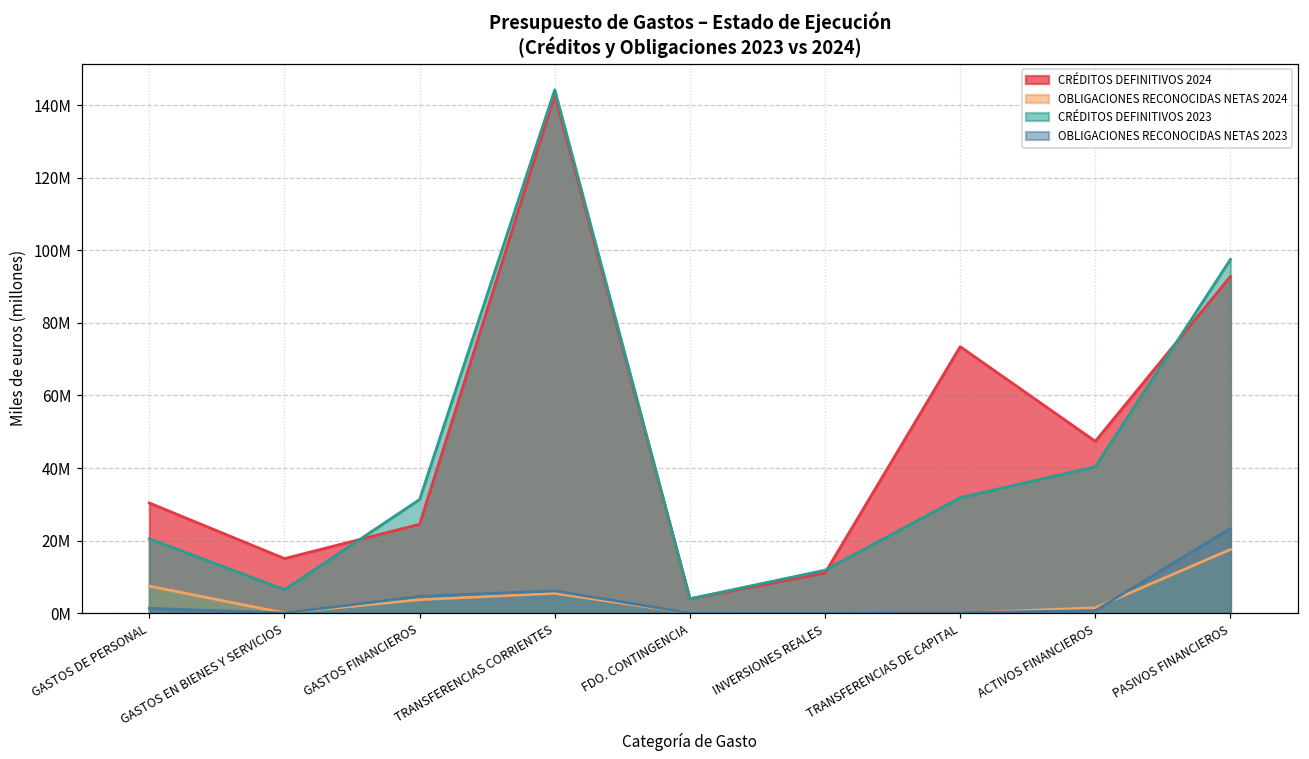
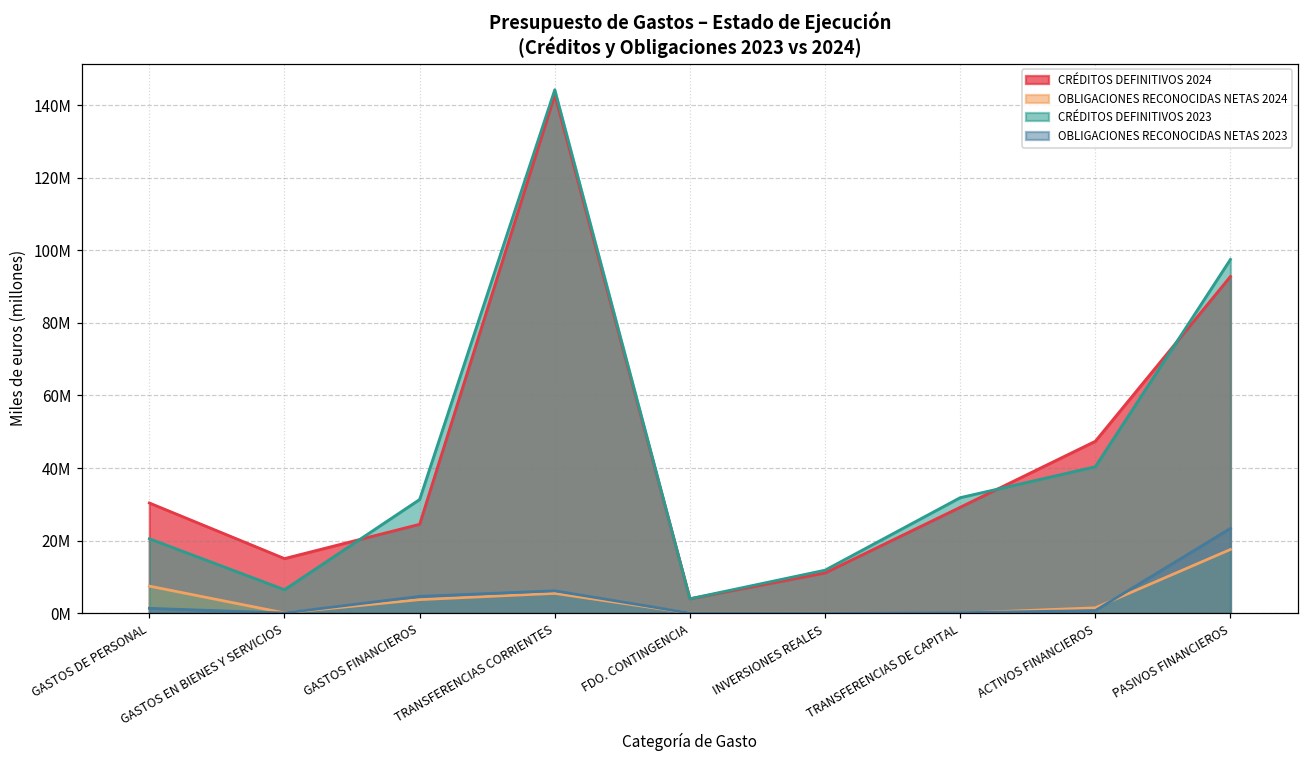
  {
    "CRÉDITOS DEFINITIVOS 2024": {
      "GASTOS DE PERSONAL": 30000000,
      "GASTOS EN BIENES Y SERVICIOS": 15000000,
      "GASTOS FINANCIEROS": 24000000,
      "TRANSFERENCIAS CORRIENTES": 143000000,
-     "TRANSFERENCIAS DE CAPITAL": 73000000,
+     "TRANSFERENCIAS DE CAPITAL": 29000000,
      "ACTIVOS FINANCIEROS": 47000000,
      "PASIVOS FINANCIEROS": 93000000
    },
    "OBLIGACIONES RECONOCIDAS NETAS 2024": {
      "GASTOS DE PERSONAL": 7000000,
      "GASTOS FINANCIEROS": 4000000,
      "PASIVOS FINANCIEROS": 18000000
    }
  }
